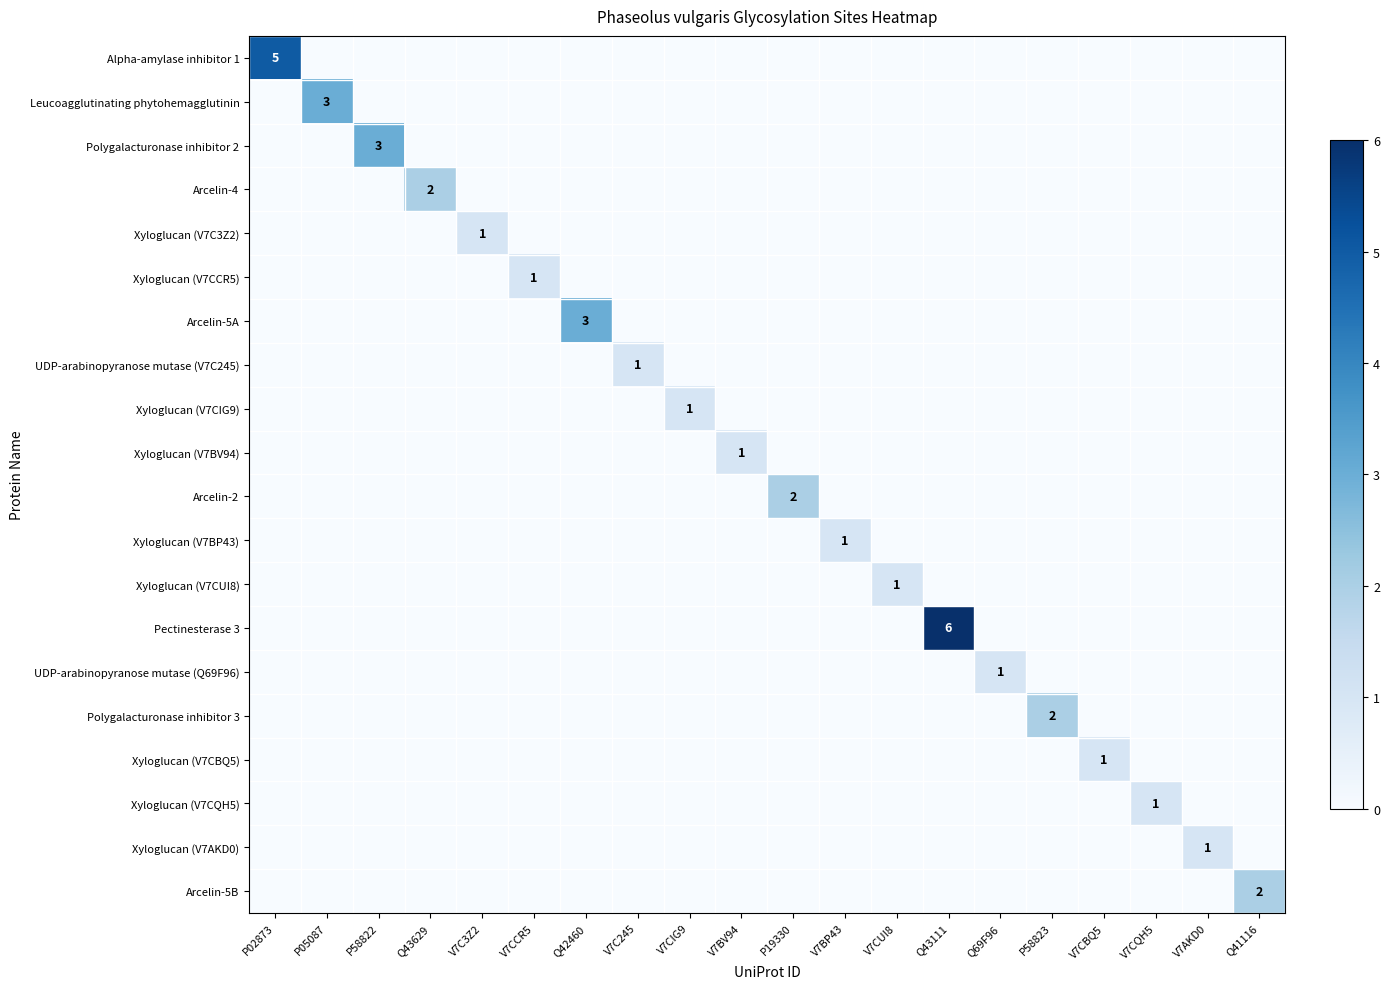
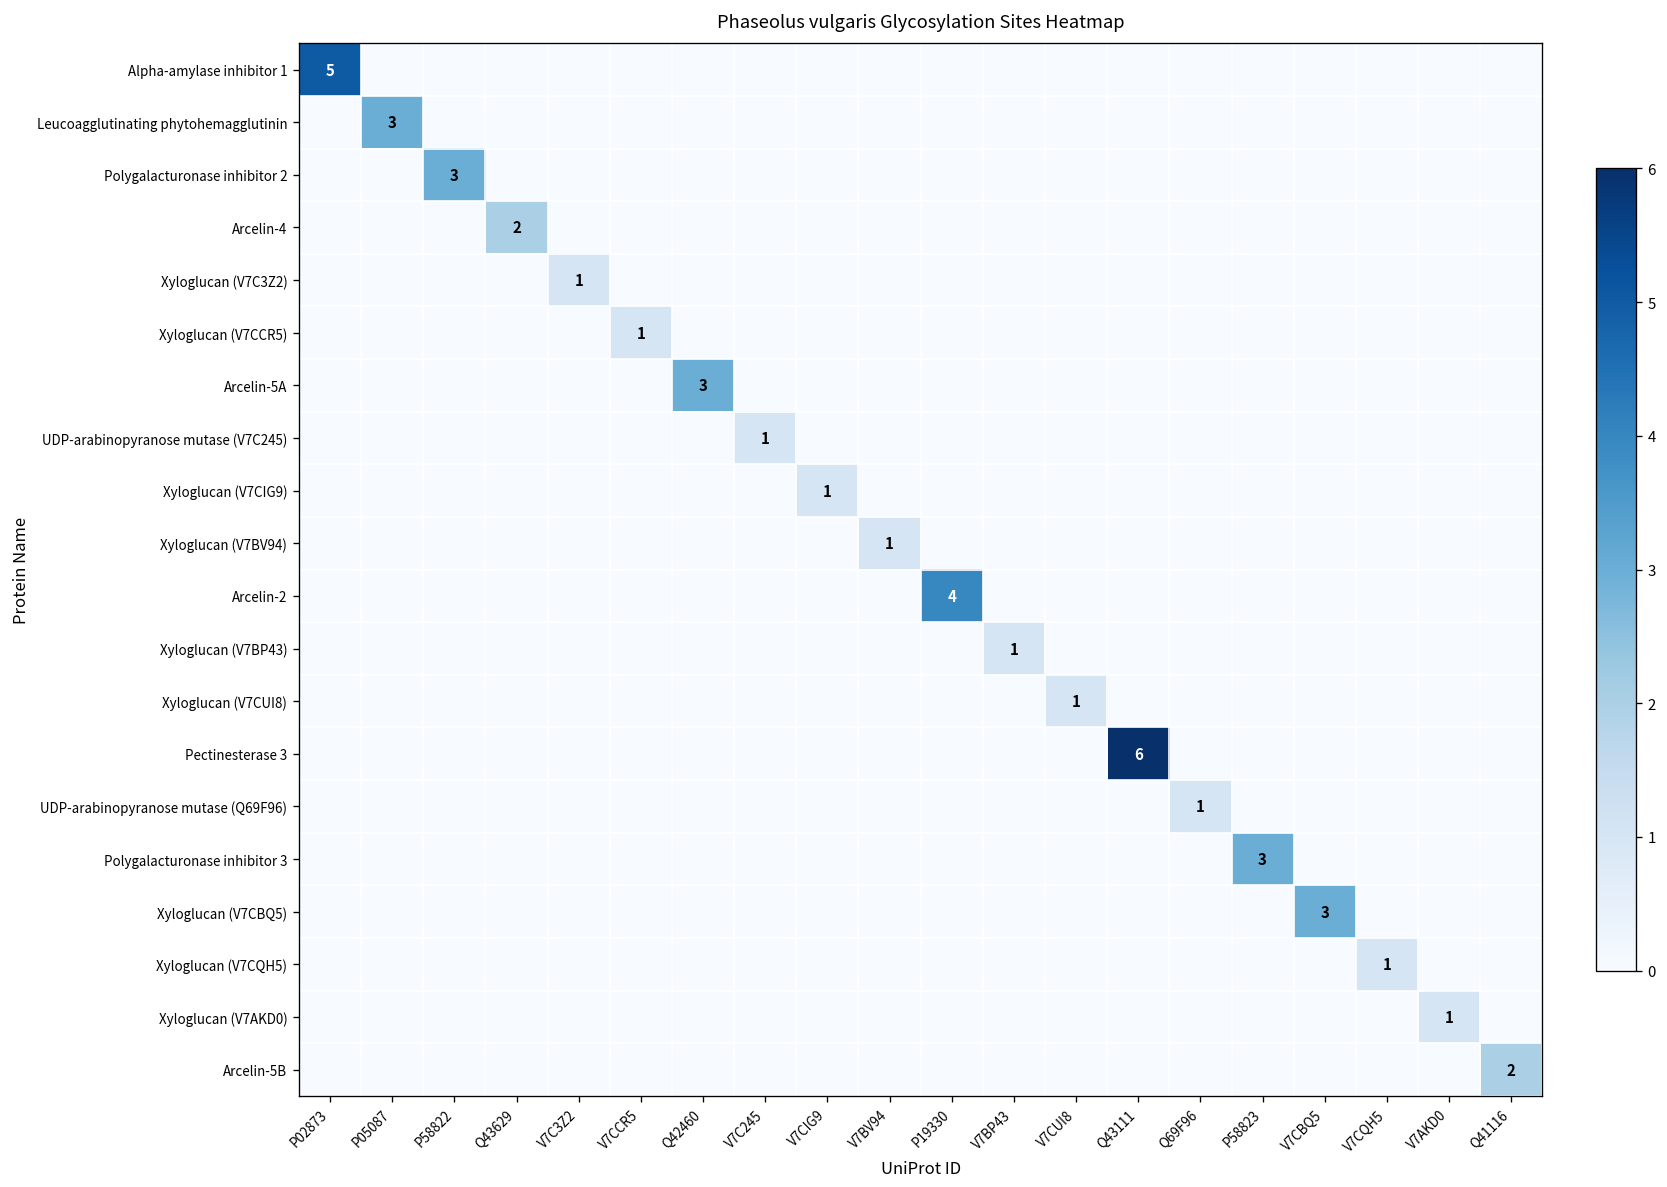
  {
    "Alpha-amylase inhibitor 1": {
      "P02873": 5
    },
    "Leucoagglutinating phytohemagglutinin": {
      "P05087": 3
    },
    "Polygalacturonase inhibitor 2": {
      "P58822": 3
    },
    "Arcelin-4": {
      "Q43629": 2
    },
    "Xyloglucan (V7C3Z2)": {
      "V7C3Z2": 1
    },
    "Xyloglucan (V7CCR5)": {
      "V7CCR5": 1
    },
    "Arcelin-5A": {
      "Q42460": 3
    },
    "UDP-arabinopyranose mutase (V7C245)": {
      "V7C245": 1
    },
    "Xyloglucan (V7CIG9)": {
      "V7CIG9": 1
    },
    "Xyloglucan (V7BV94)": {
      "V7BV94": 1
    },
    "Arcelin-2": {
-     "P19330": 2
+     "P19330": 4
    },
    "Xyloglucan (V7BP43)": {
      "V7BP43": 1
    },
    "Xyloglucan (V7CUI8)": {
      "V7CUI8": 1
    },
    "Pectinesterase 3": {
      "Q43111": 6
    },
    "UDP-arabinopyranose mutase (Q69F96)": {
      "Q69F96": 1
    },
    "Polygalacturonase inhibitor 3": {
-     "P58823": 2
+     "P58823": 3
    },
    "Xyloglucan (V7CBQ5)": {
-     "V7CBQ5": 1
+     "V7CBQ5": 3
    },
    "Xyloglucan (V7CQH5)": {
      "V7CQH5": 1
    },
    "Xyloglucan (V7AKD0)": {
      "V7AKD0": 1
    },
    "Arcelin-5B": {
      "Q41116": 2
    }
  }
